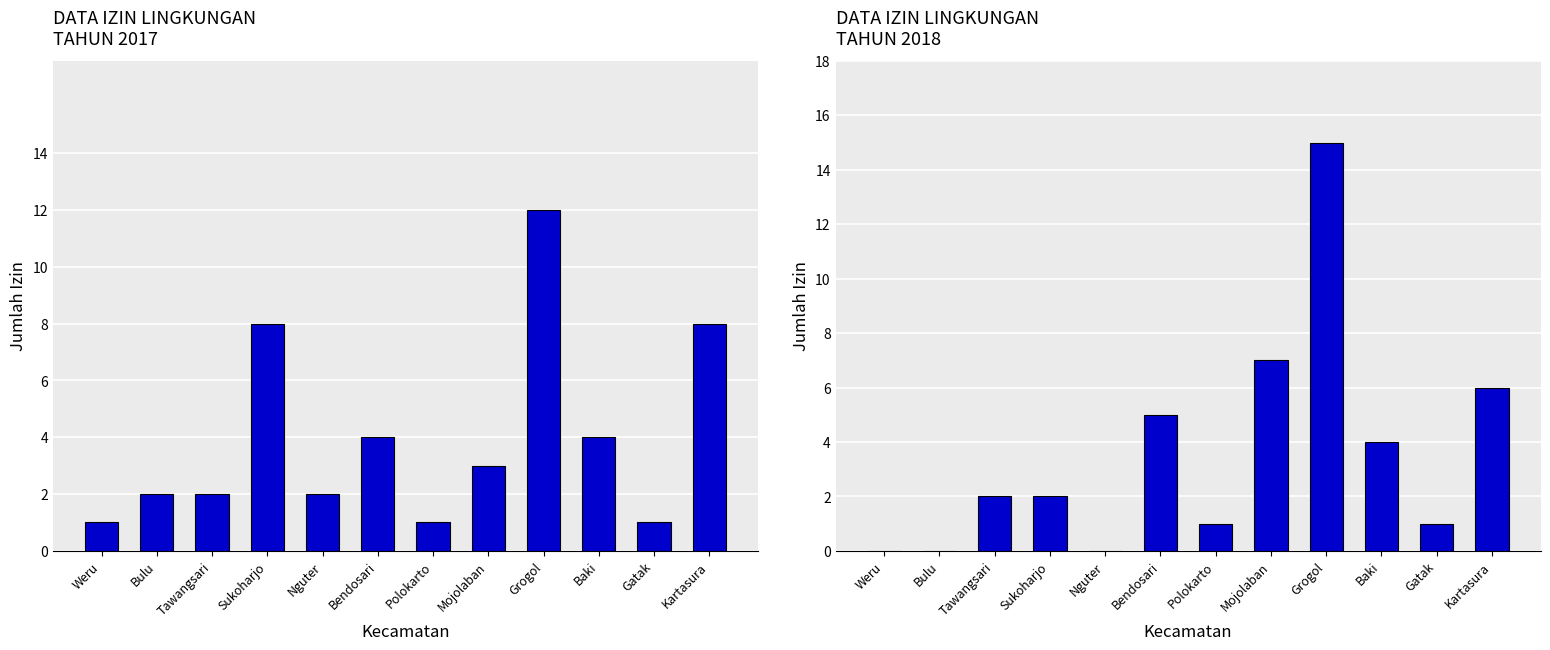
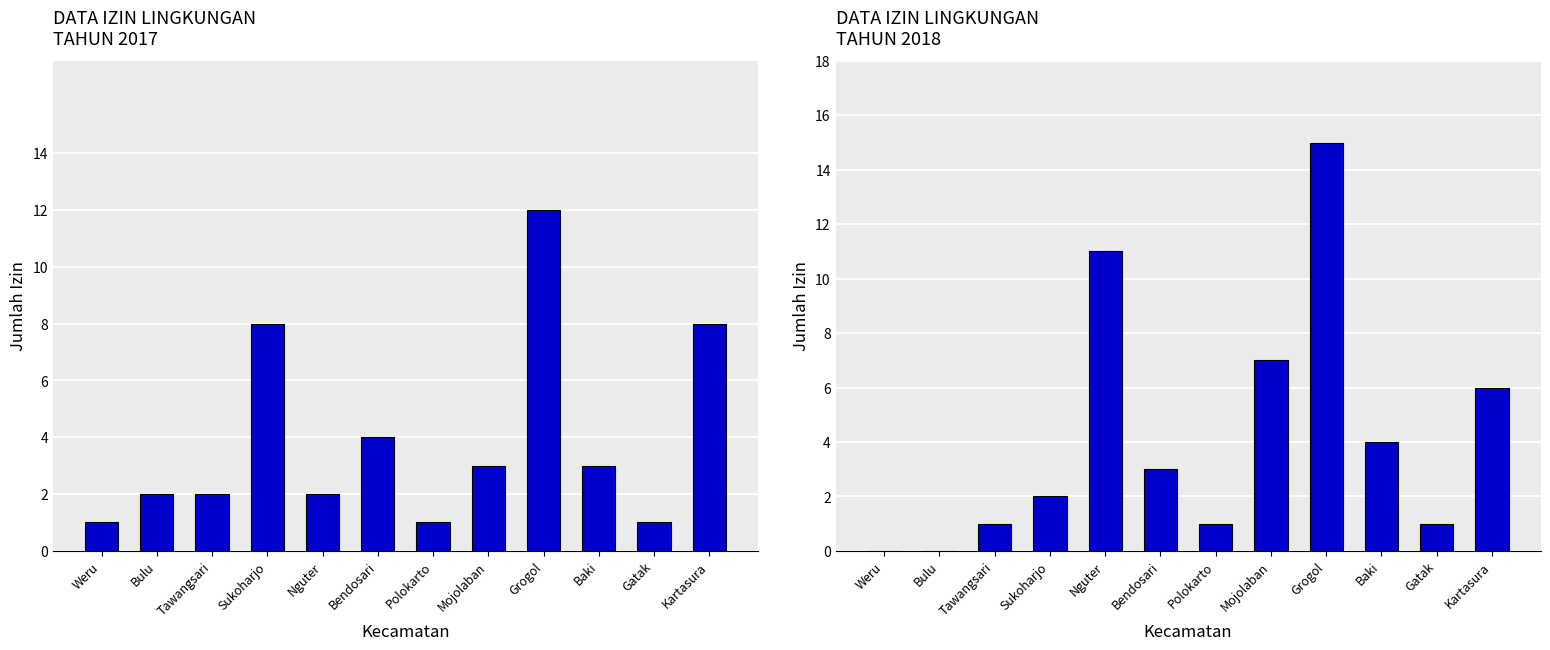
  {
    "DATA IZIN LINGKUNGAN TAHUN 2017": {
      "Weru": 1,
      "Bulu": 2,
      "Tawangsari": 2,
      "Sukoharjo": 8,
      "Nguter": 2,
      "Bendosari": 4,
      "Polokarto": 1,
      "Mojolaban": 3,
      "Grogol": 12,
-     "Baki": 4,
+     "Baki": 3,
      "Gatak": 1,
      "Kartasura": 8
    },
    "DATA IZIN LINGKUNGAN TAHUN 2018": {
      "Weru": 0,
      "Bulu": 0,
-     "Tawangsari": 2,
+     "Tawangsari": 1,
      "Sukoharjo": 2,
-     "Nguter": 0,
-     "Bendosari": 5,
+     "Nguter": 11,
+     "Bendosari": 3,
      "Polokarto": 1,
      "Mojolaban": 7,
      "Grogol": 15,
      "Baki": 4,
      "Gatak": 1,
      "Kartasura": 6
    }
  }
